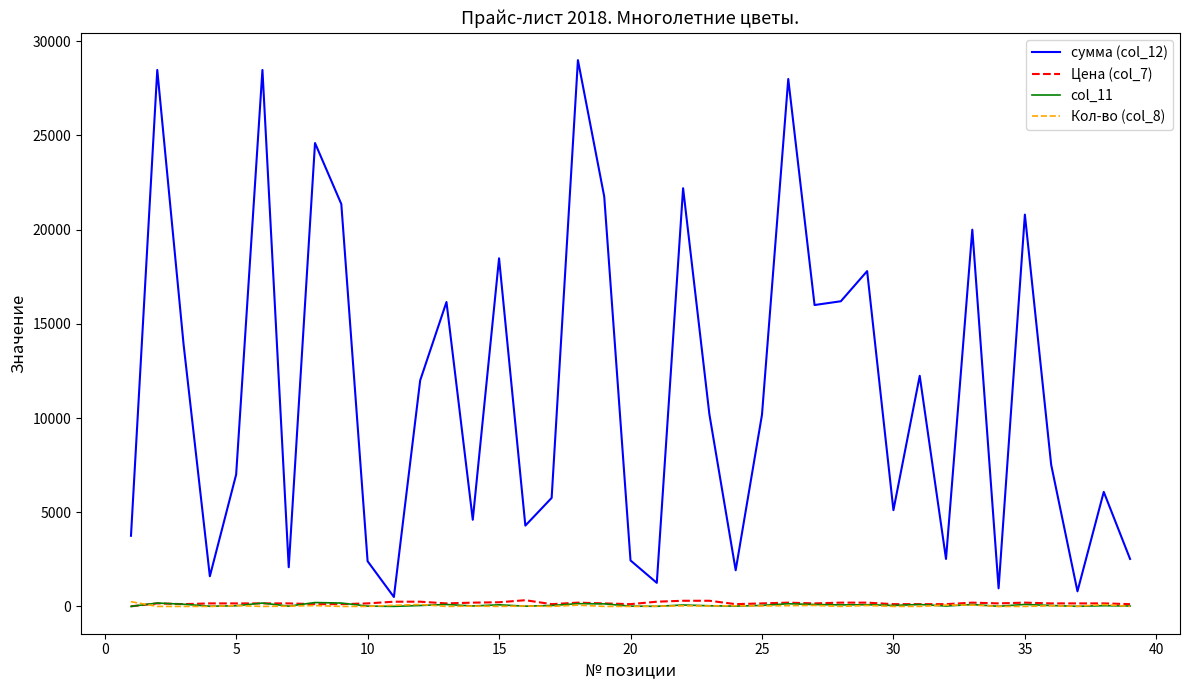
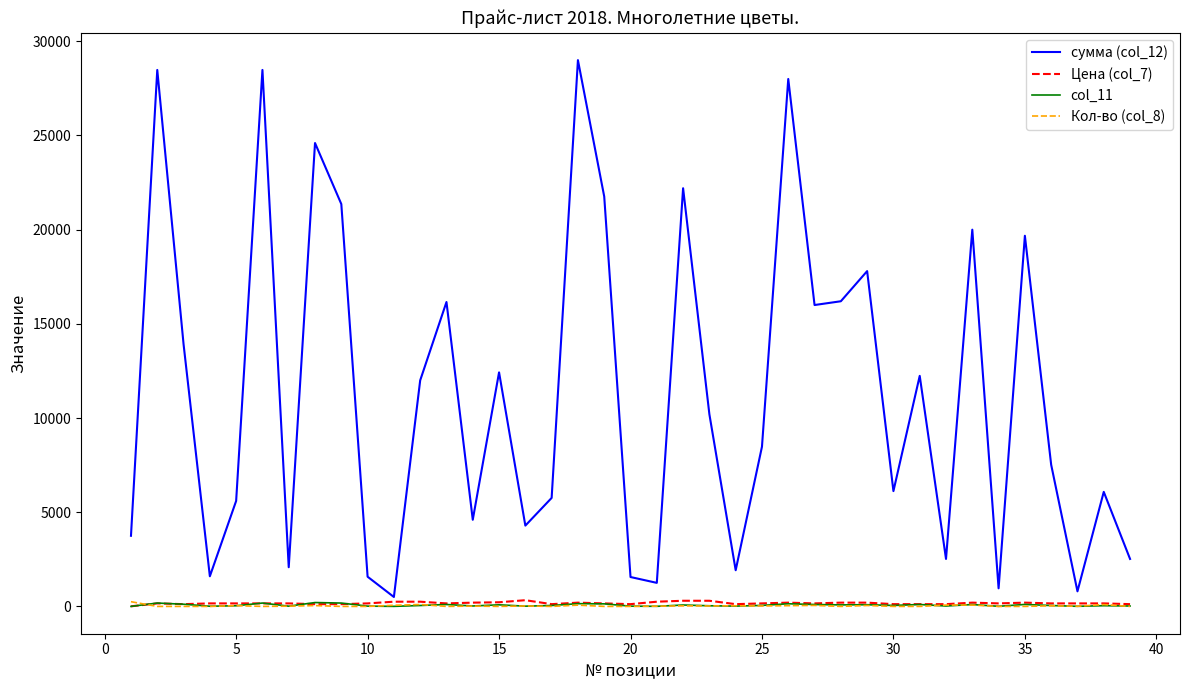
  {
    "сумма (col_12)": {
-     "5": 7000,
-     "10": 2400,
-     "15": 18500,
-     "20": 2400,
-     "25": 10200,
-     "30": 5100,
-     "35": 20800
+     "5": 5600,
+     "10": 1600,
+     "15": 12400,
+     "20": 1600,
+     "25": 8500,
+     "30": 6100,
+     "35": 19700
    },
    "Цена (col_7)": {
      "10": 200
    }
  }
